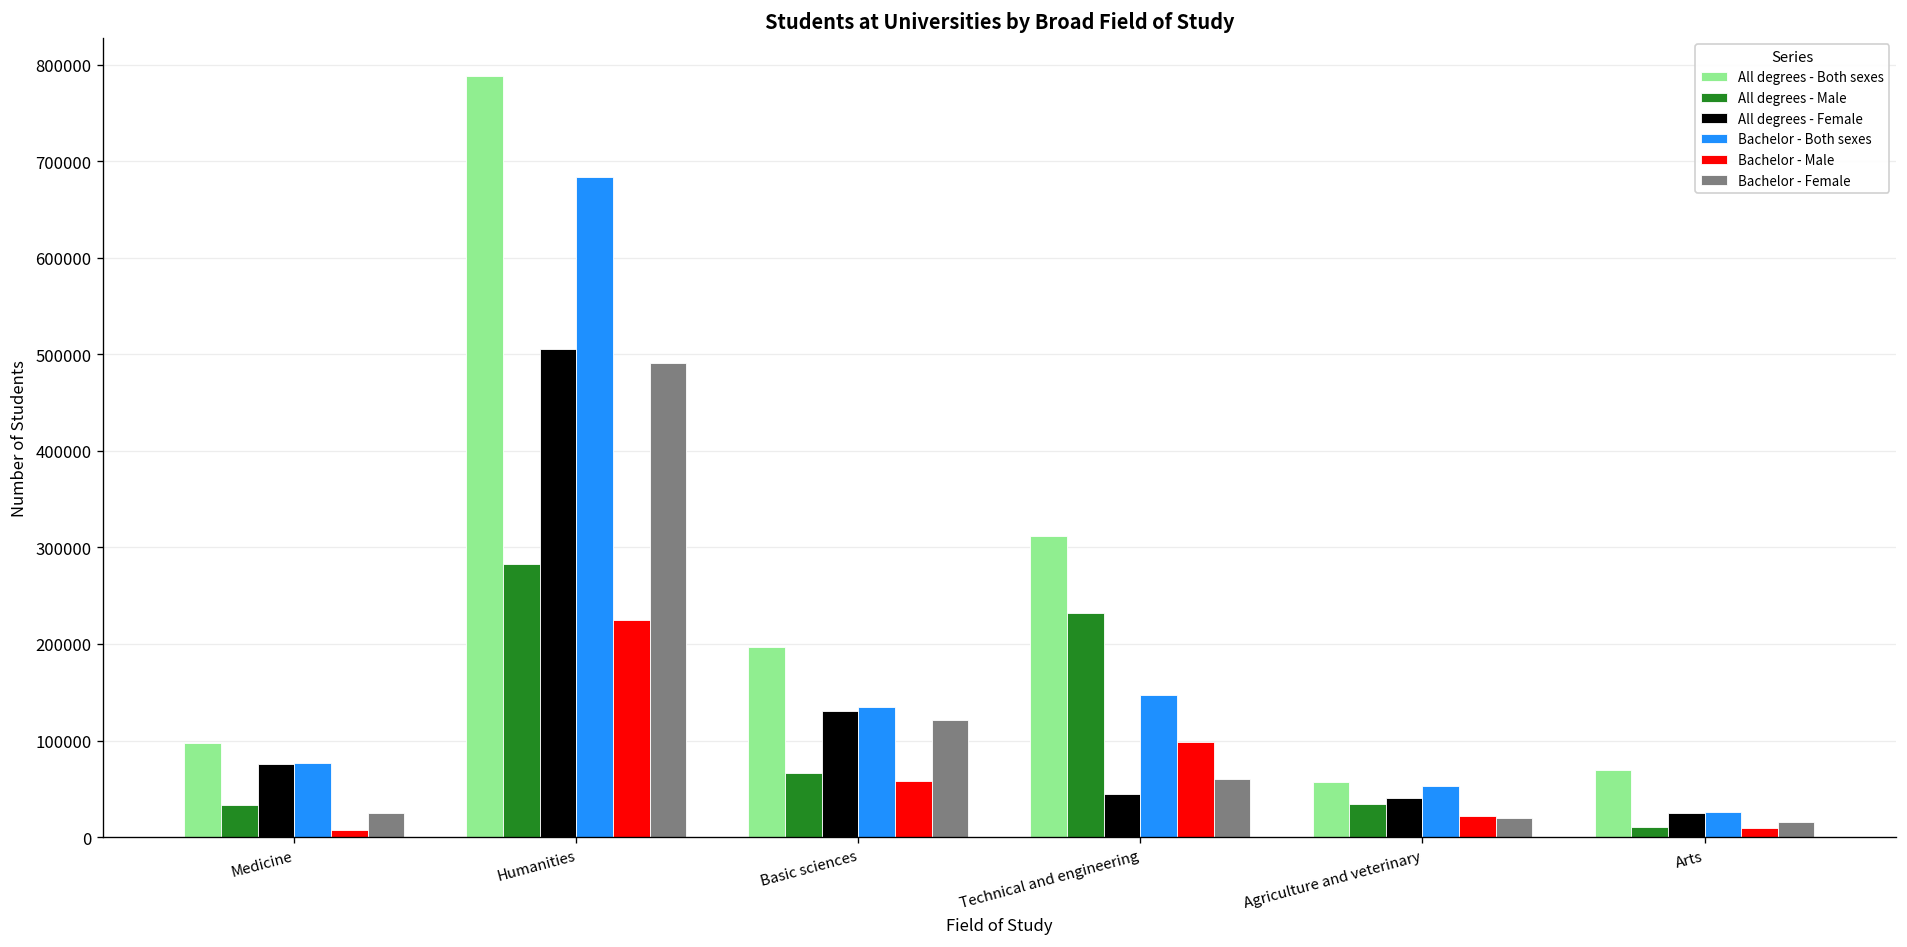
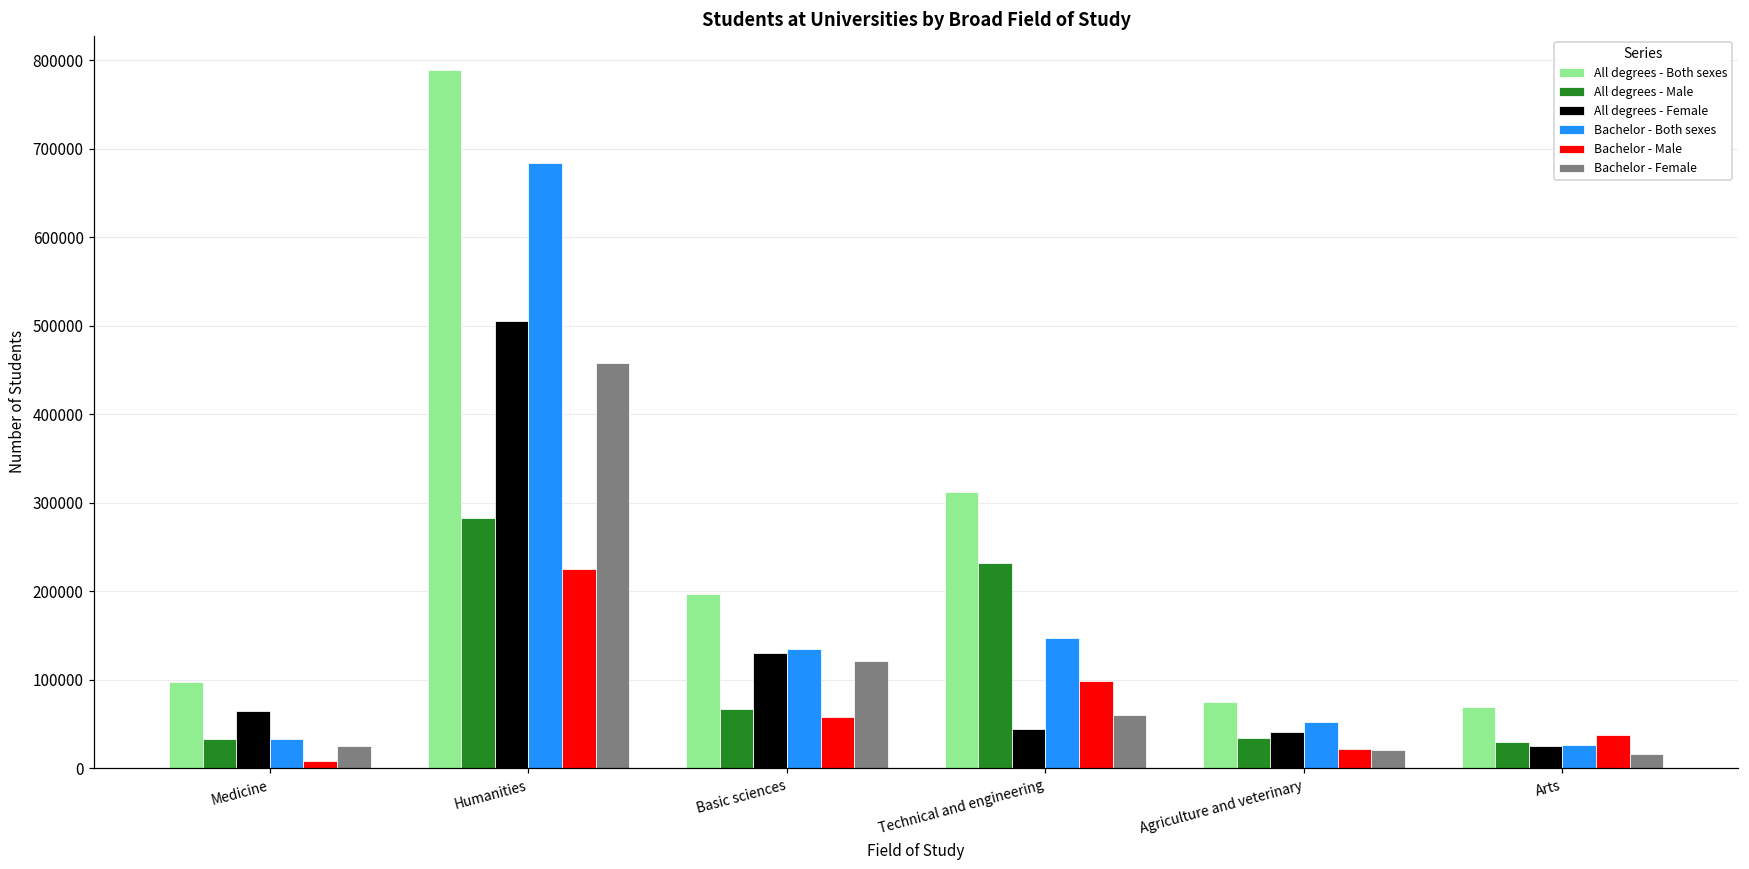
  {
    "All degrees - Both sexes": {
      "Medicine": 100000,
      "Humanities": 790000,
      "Basic sciences": 200000,
      "Technical and engineering": 310000,
-     "Agriculture and veterinary": 60000,
+     "Agriculture and veterinary": 70000,
      "Arts": 70000
    },
    "All degrees - Male": {
      "Medicine": 30000,
      "Humanities": 280000,
      "Basic sciences": 70000,
      "Technical and engineering": 230000,
      "Agriculture and veterinary": 30000,
-     "Arts": 10000
+     "Arts": 30000
    },
    "All degrees - Female": {
-     "Medicine": 80000,
+     "Medicine": 60000,
      "Humanities": 510000,
      "Basic sciences": 130000,
      "Technical and engineering": 40000,
      "Agriculture and veterinary": 40000,
      "Arts": 20000
    },
    "Bachelor - Both sexes": {
-     "Medicine": 80000,
+     "Medicine": 30000,
      "Humanities": 680000,
      "Basic sciences": 130000,
      "Technical and engineering": 150000,
      "Agriculture and veterinary": 50000,
      "Arts": 30000
    },
    "Bachelor - Male": {
      "Medicine": 10000,
      "Humanities": 230000,
      "Basic sciences": 60000,
      "Technical and engineering": 100000,
      "Agriculture and veterinary": 20000,
-     "Arts": 10000
+     "Arts": 40000
    },
    "Bachelor - Female": {
      "Medicine": 20000,
-     "Humanities": 490000,
+     "Humanities": 460000,
      "Basic sciences": 120000,
      "Technical and engineering": 60000,
      "Agriculture and veterinary": 20000,
      "Arts": 20000
    }
  }
